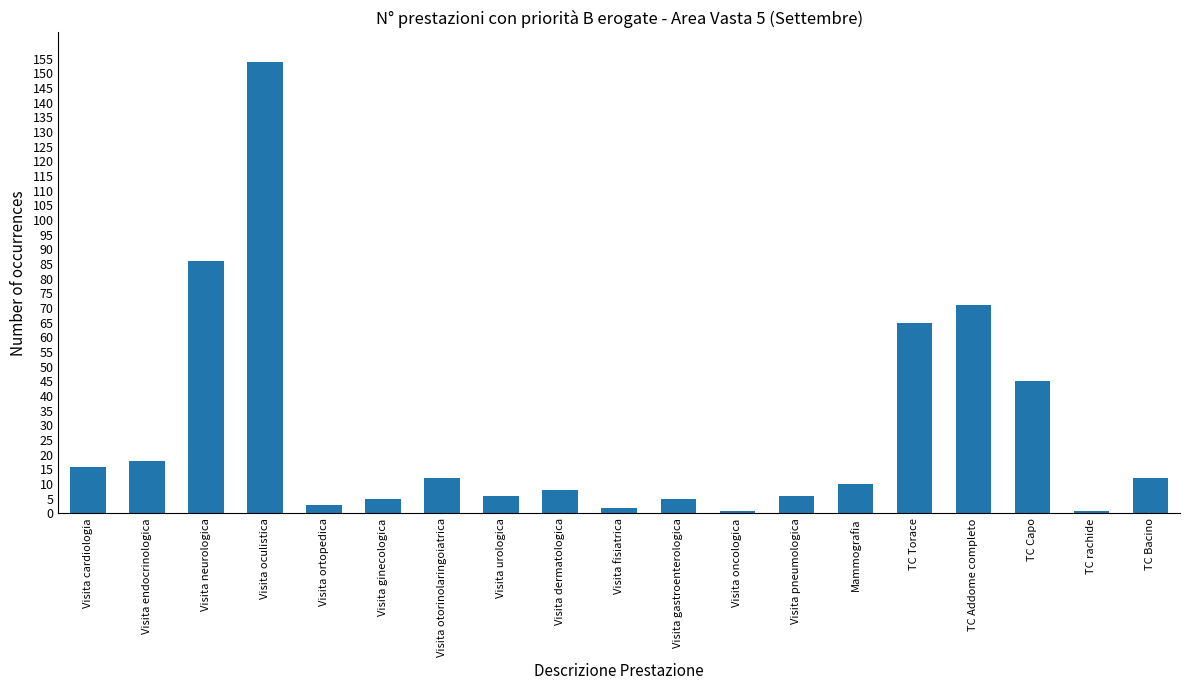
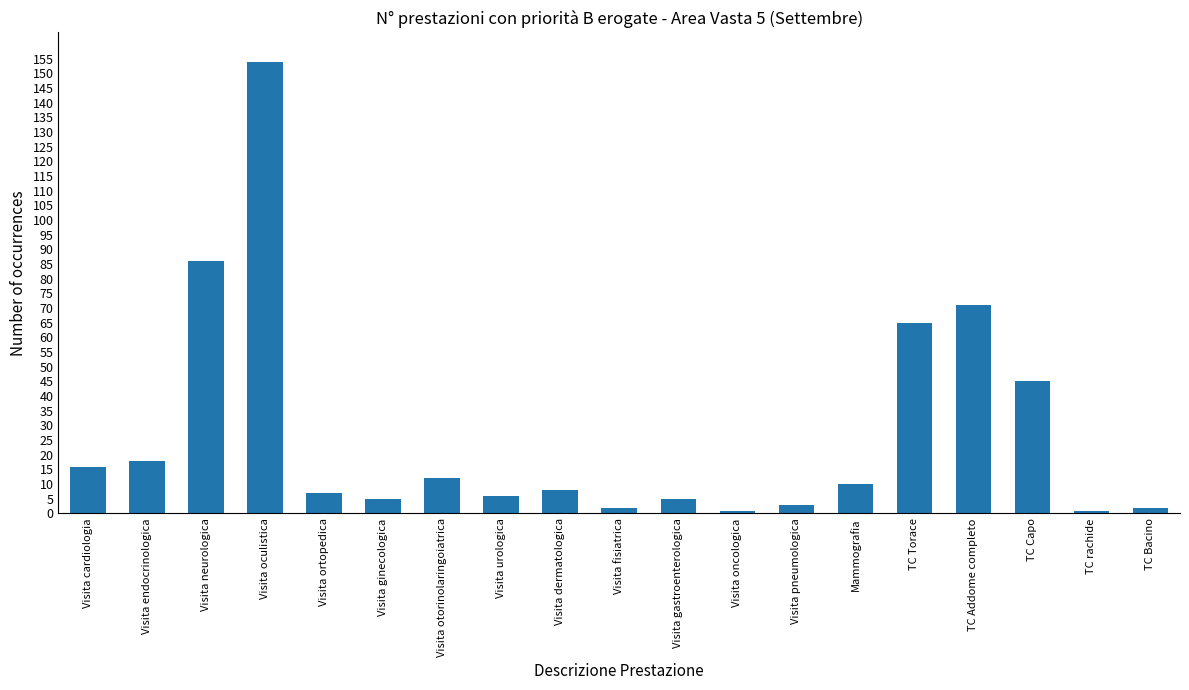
  {
    "Visita cardiologia": 16,
    "Visita endocrinologica": 18,
    "Visita neurologica": 86,
    "Visita oculistica": 154,
-   "Visita ortopedica": 3,
+   "Visita ortopedica": 7,
    "Visita ginecologica": 5,
    "Visita otorinolaringoiatrica": 12,
    "Visita urologica": 6,
    "Visita dermatologica": 8,
    "Visita fisiatrica": 2,
    "Visita gastroenterologica": 5,
    "Visita oncologica": 1,
-   "Visita pneumologica": 6,
+   "Visita pneumologica": 3,
    "Mammografia": 10,
    "TC Torace": 65,
    "TC Addome completo": 71,
    "TC Capo": 45,
    "TC rachide": 1,
-   "TC Bacino": 12
+   "TC Bacino": 2
  }
